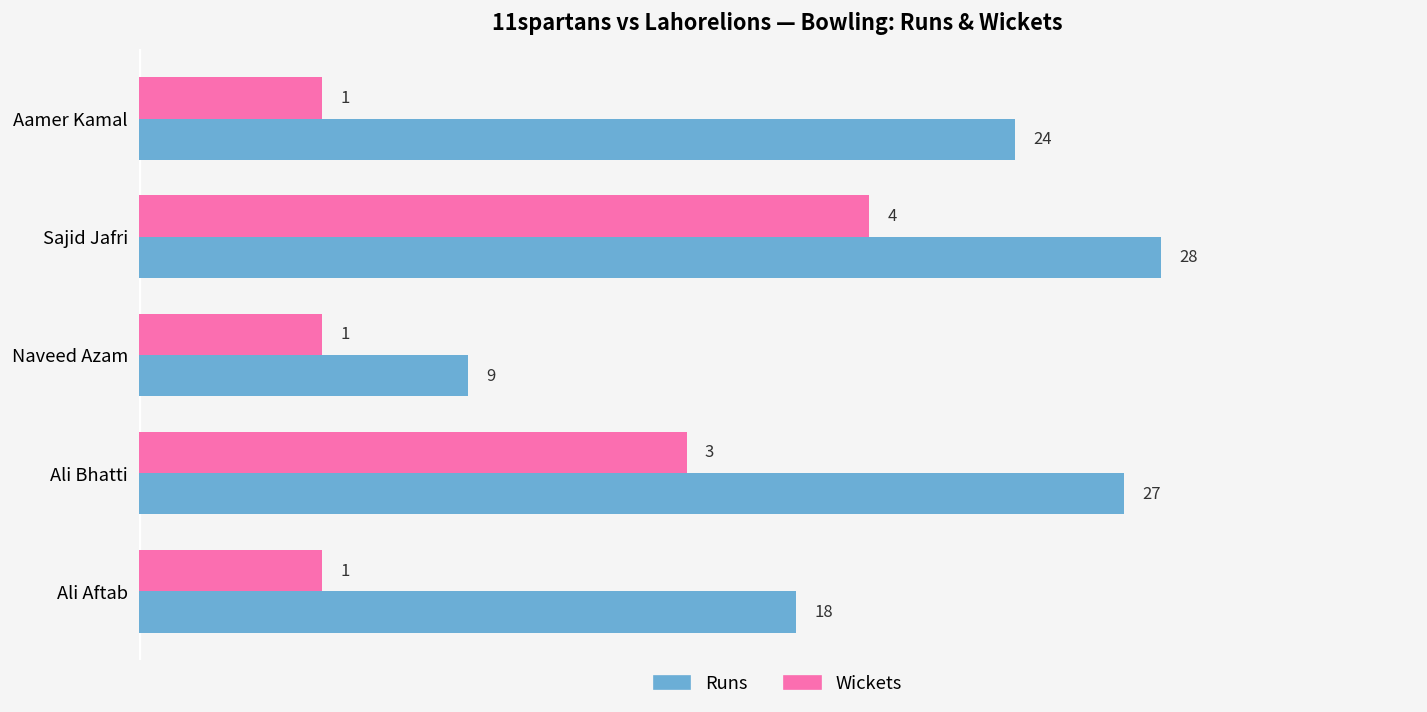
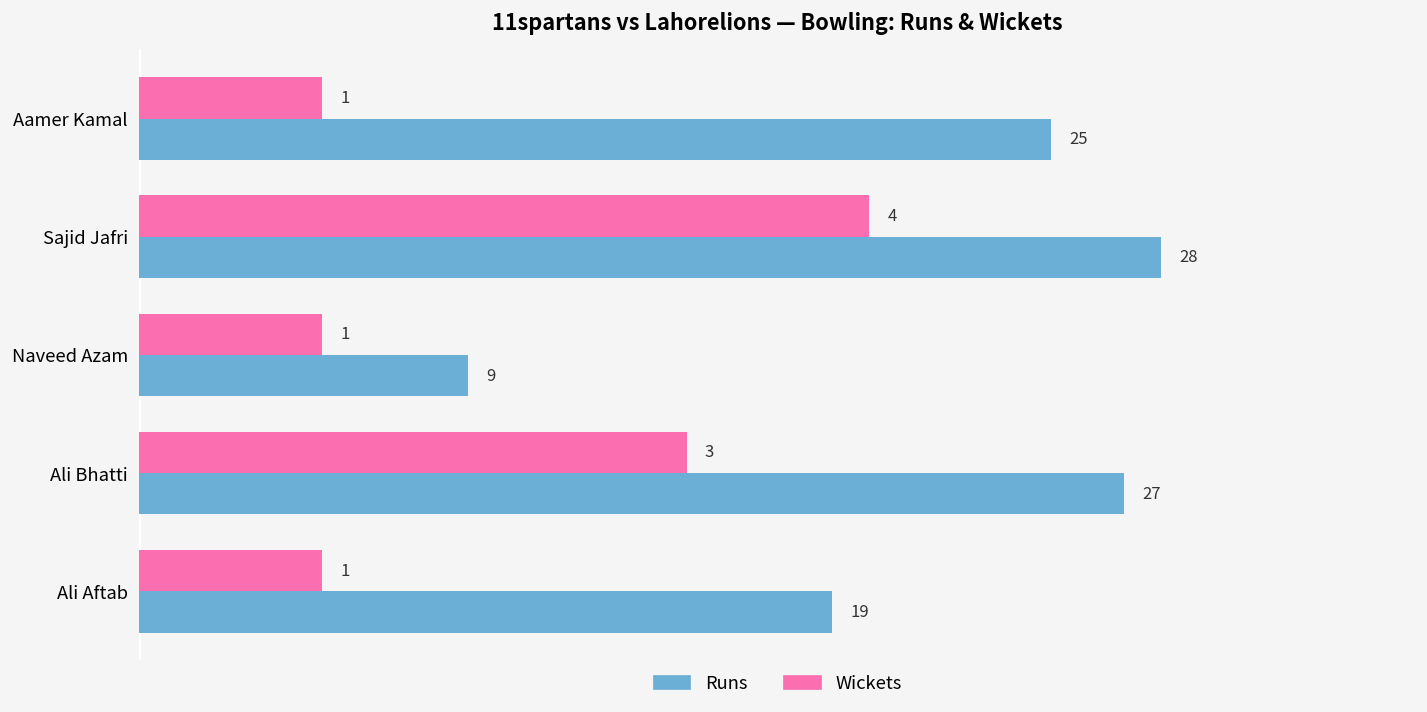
  {
    "Runs": {
-     "Aamer Kamal": 24,
+     "Aamer Kamal": 25,
      "Sajid Jafri": 28,
      "Naveed Azam": 9,
      "Ali Bhatti": 27,
-     "Ali Aftab": 18
+     "Ali Aftab": 19
    }
  }
